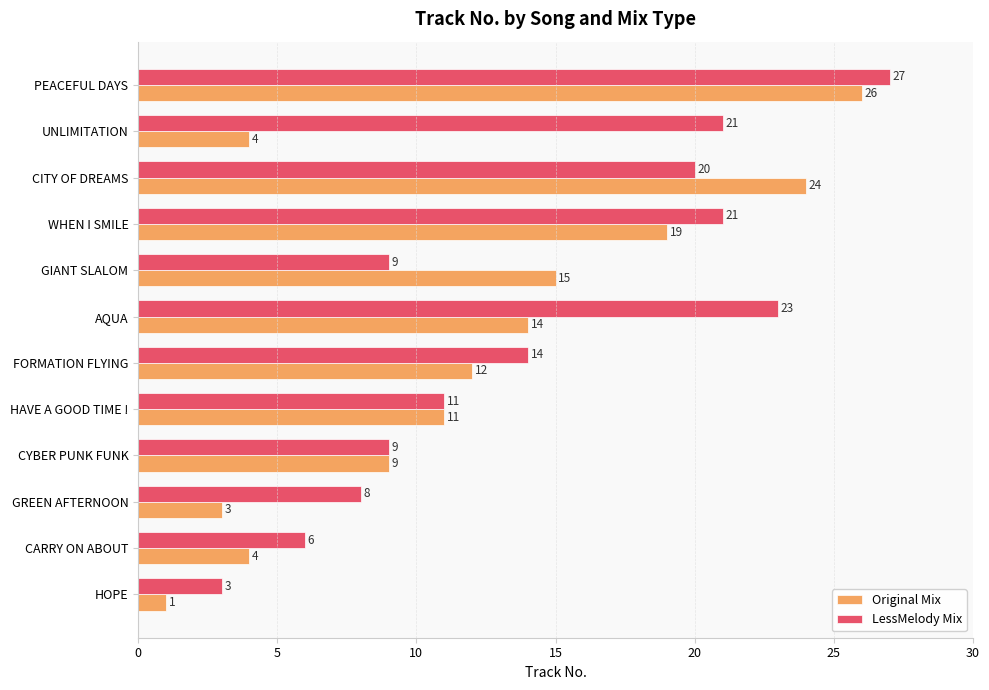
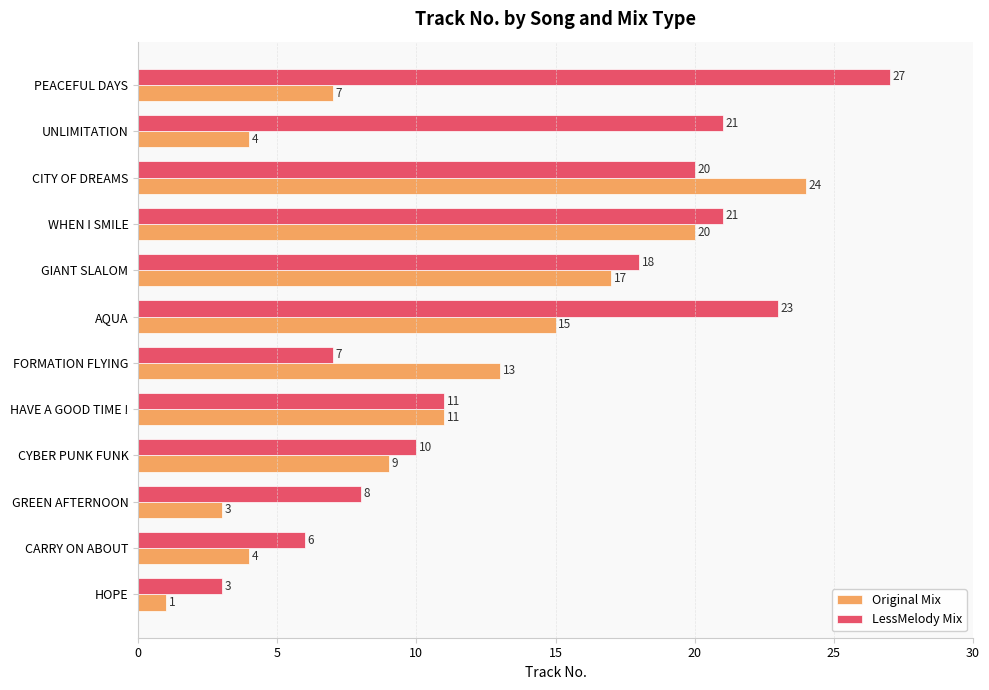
  {
    "Original Mix": {
-     "PEACEFUL DAYS": 26,
+     "PEACEFUL DAYS": 7,
      "UNLIMITATION": 4,
      "CITY OF DREAMS": 24,
-     "WHEN I SMILE": 19,
-     "GIANT SLALOM": 15,
-     "AQUA": 14,
-     "FORMATION FLYING": 12,
+     "WHEN I SMILE": 20,
+     "GIANT SLALOM": 17,
+     "AQUA": 15,
+     "FORMATION FLYING": 13,
      "HAVE A GOOD TIME !": 11,
      "CYBER PUNK FUNK": 9,
      "GREEN AFTERNOON": 3,
      "CARRY ON ABOUT": 4,
      "HOPE": 1
    },
    "LessMelody Mix": {
      "PEACEFUL DAYS": 27,
      "UNLIMITATION": 21,
      "CITY OF DREAMS": 20,
      "WHEN I SMILE": 21,
-     "GIANT SLALOM": 9,
+     "GIANT SLALOM": 18,
      "AQUA": 23,
-     "FORMATION FLYING": 14,
+     "FORMATION FLYING": 7,
      "HAVE A GOOD TIME !": 11,
-     "CYBER PUNK FUNK": 9,
+     "CYBER PUNK FUNK": 10,
      "GREEN AFTERNOON": 8,
      "CARRY ON ABOUT": 6,
      "HOPE": 3
    }
  }
